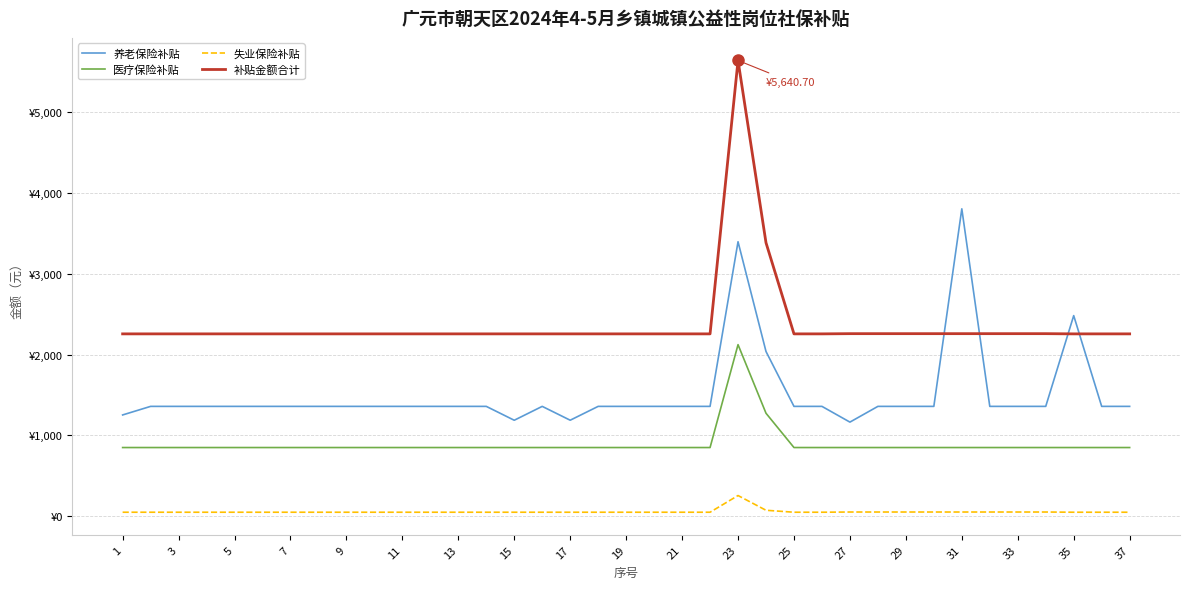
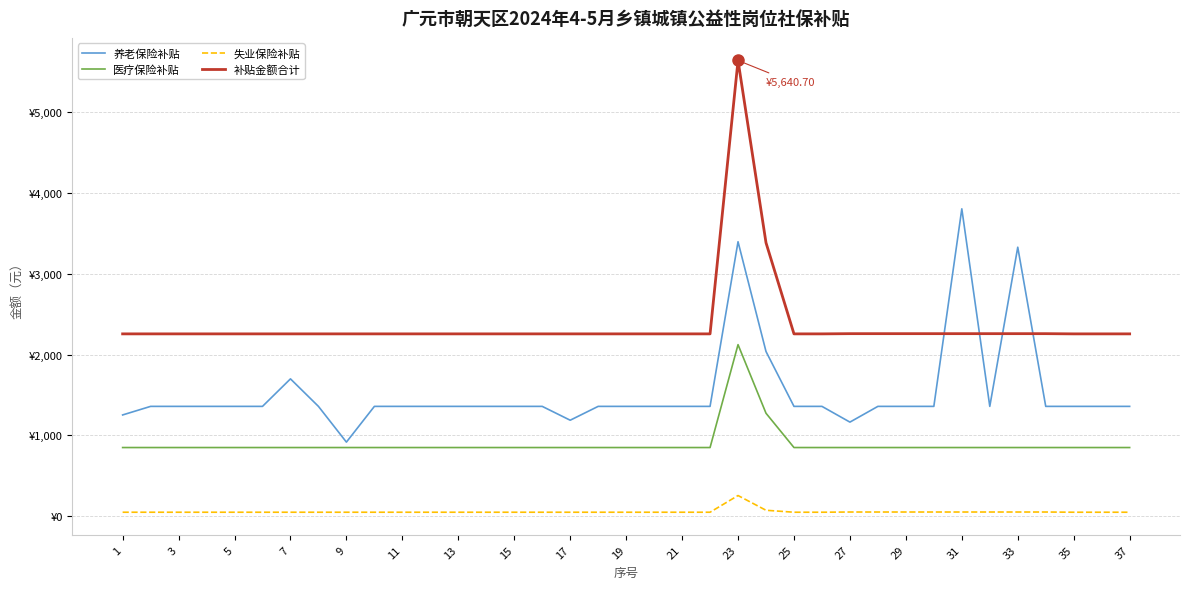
  {
    "养老保险补贴": {
      "1": "¥1,300",
      "3": "¥1,400",
      "5": "¥1,400",
-     "7": "¥1,400",
-     "9": "¥1,400",
+     "7": "¥1,700",
+     "9": "¥900",
      "11": "¥1,400",
      "13": "¥1,400",
-     "15": "¥1,200",
+     "15": "¥1,400",
      "17": "¥1,200",
      "19": "¥1,400",
      "21": "¥1,400",
      "23": "¥3,400",
      "25": "¥1,400",
      "27": "¥1,200",
      "29": "¥1,400",
      "31": "¥3,800",
-     "33": "¥1,400",
-     "35": "¥2,500",
+     "33": "¥3,300",
+     "35": "¥1,400",
      "37": "¥1,400"
    },
    "医疗保险补贴": {
      "1": "¥800",
      "3": "¥800",
      "5": "¥800",
      "7": "¥800",
      "9": "¥800",
      "11": "¥800",
      "13": "¥800",
      "15": "¥800",
      "17": "¥800",
      "19": "¥800",
      "21": "¥800",
      "23": "¥2,100",
      "25": "¥800",
      "27": "¥800",
      "29": "¥800",
      "31": "¥800",
      "33": "¥800",
      "35": "¥800",
      "37": "¥800"
    },
    "失业保险补贴": {
      "1": "¥0",
      "3": "¥0",
      "5": "¥0",
      "7": "¥0",
      "9": "¥0",
      "11": "¥0",
      "13": "¥0",
      "15": "¥0",
      "17": "¥0",
      "19": "¥0",
      "21": "¥0",
      "23": "¥300",
      "25": "¥0",
      "27": "¥100",
      "29": "¥100",
      "31": "¥100",
      "33": "¥100",
      "35": "¥0",
      "37": "¥0"
    }
  }
